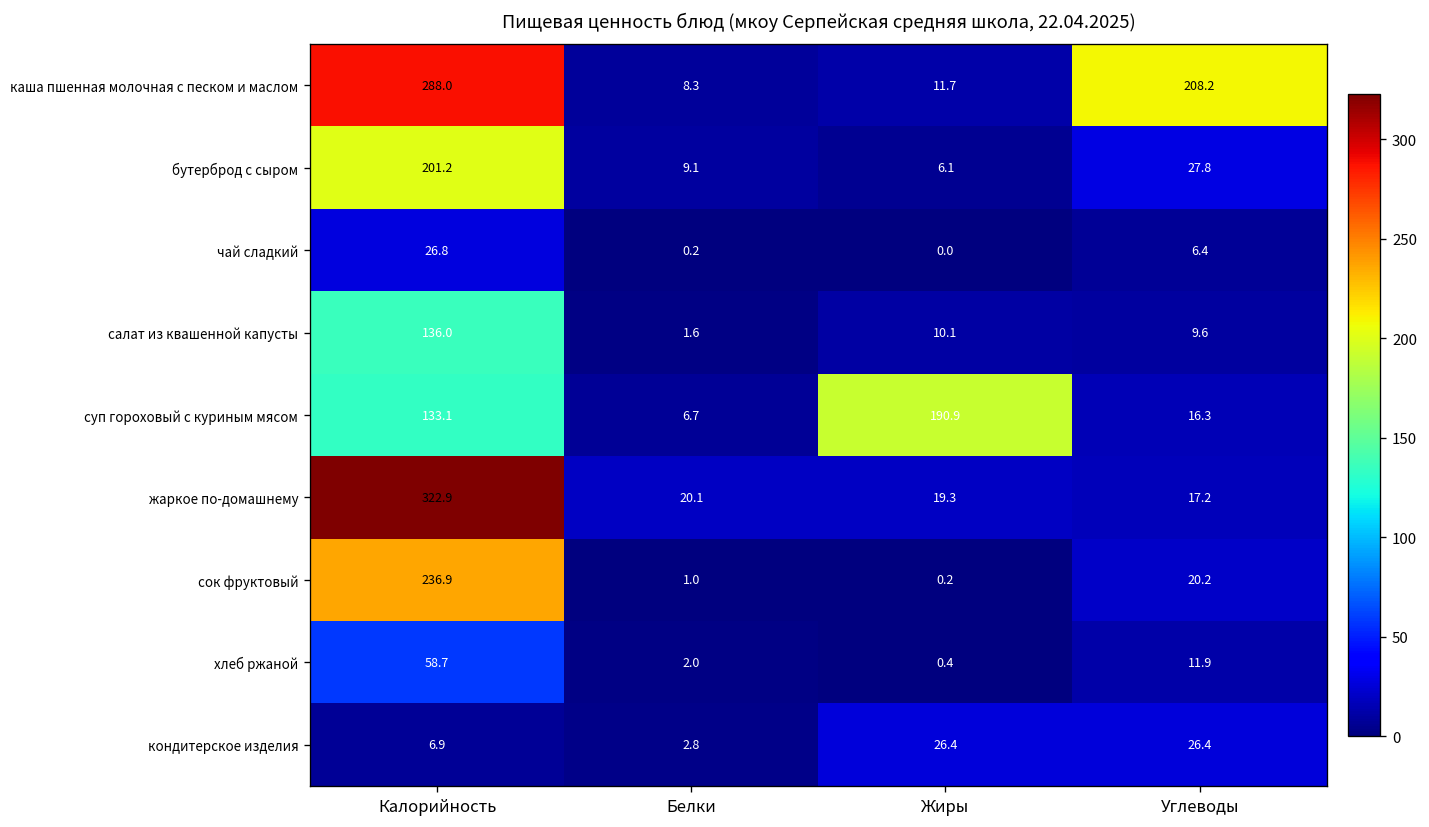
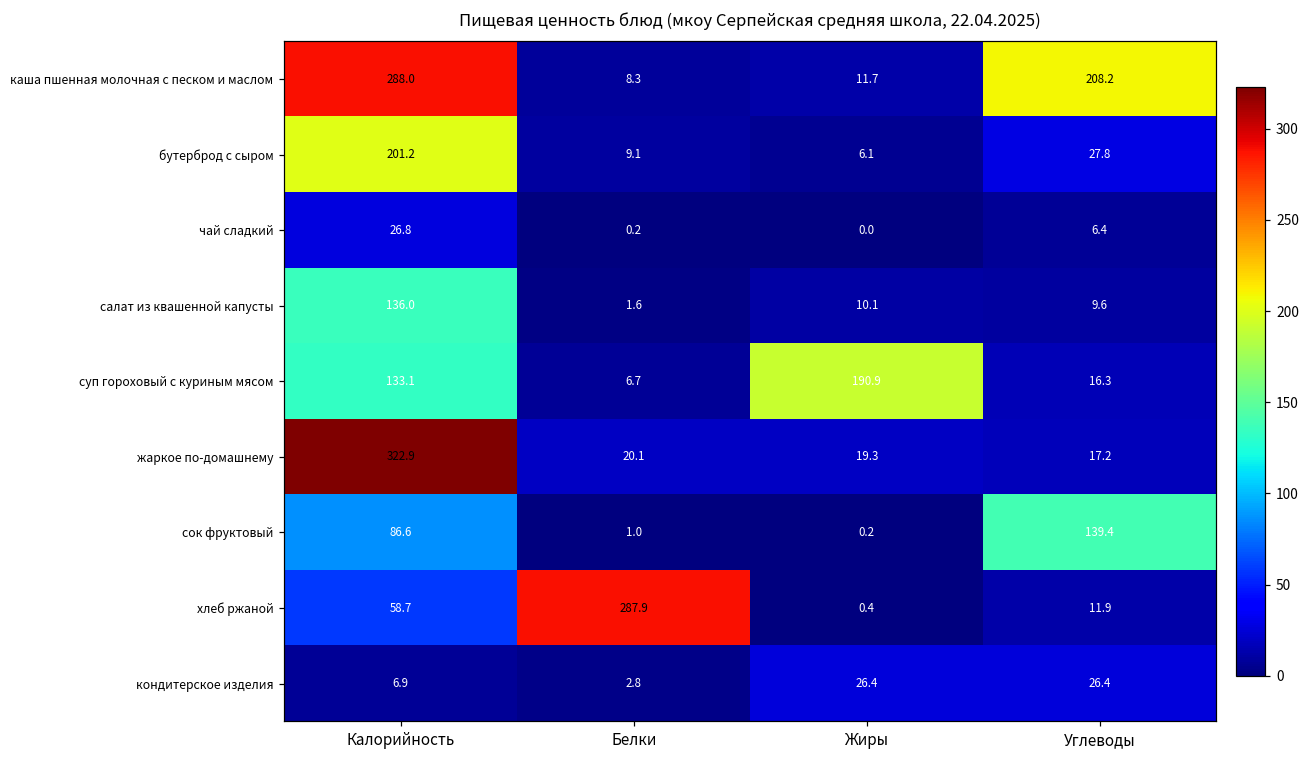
  {
    "каша пшенная молочная с песком и маслом": {
      "Калорийность": 288.0,
      "Белки": 8.3,
      "Жиры": 11.7,
      "Углеводы": 208.2
    },
    "бутерброд с сыром": {
      "Калорийность": 201.2,
      "Белки": 9.1,
      "Жиры": 6.1,
      "Углеводы": 27.8
    },
    "чай сладкий": {
      "Калорийность": 26.8,
      "Белки": 0.2,
      "Жиры": 0.0,
      "Углеводы": 6.4
    },
    "салат из квашенной капусты": {
      "Калорийность": 136.0,
      "Белки": 1.6,
      "Жиры": 10.1,
      "Углеводы": 9.6
    },
    "суп гороховый с куриным мясом": {
      "Калорийность": 133.1,
      "Белки": 6.7,
      "Жиры": 190.9,
      "Углеводы": 16.3
    },
    "жаркое по-домашнему": {
      "Калорийность": 322.9,
      "Белки": 20.1,
      "Жиры": 19.3,
      "Углеводы": 17.2
    },
    "сок фруктовый": {
-     "Калорийность": 236.9,
+     "Калорийность": 86.6,
      "Белки": 1.0,
      "Жиры": 0.2,
-     "Углеводы": 20.2
+     "Углеводы": 139.4
    },
    "хлеб ржаной": {
      "Калорийность": 58.7,
-     "Белки": 2.0,
+     "Белки": 287.9,
      "Жиры": 0.4,
      "Углеводы": 11.9
    },
    "кондитерское изделия": {
      "Калорийность": 6.9,
      "Белки": 2.8,
      "Жиры": 26.4,
      "Углеводы": 26.4
    }
  }
